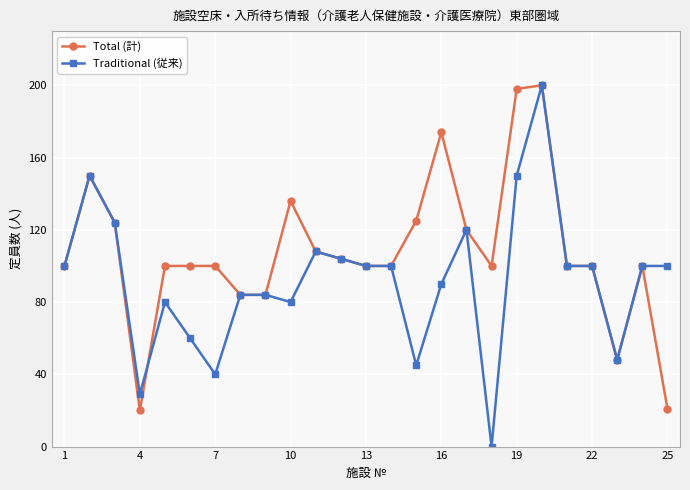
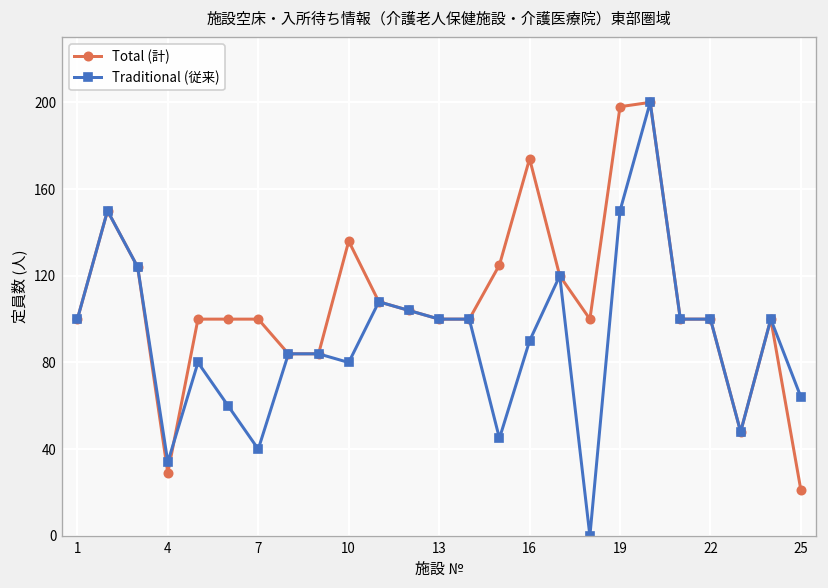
  {
    "Total (計)": {
-     "4": 20,
+     "4": 29,
      "7": 100,
      "10": 136,
      "16": 174,
      "19": 198,
      "25": 21
    },
    "Traditional (従来)": {
-     "4": 29,
+     "4": 34,
      "7": 40,
      "10": 80,
      "16": 90,
      "19": 150,
-     "25": 100
+     "25": 64
    }
  }
